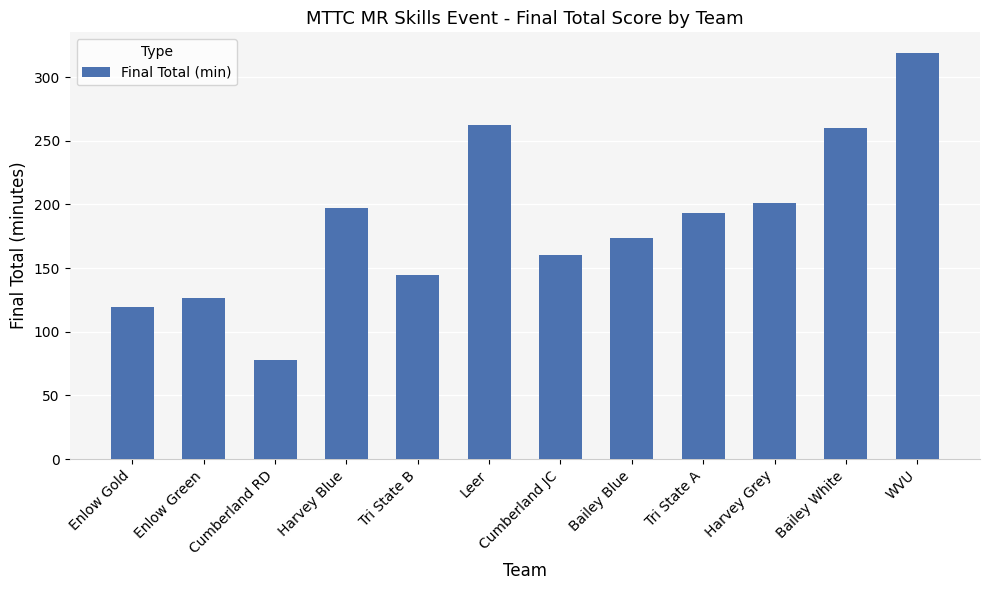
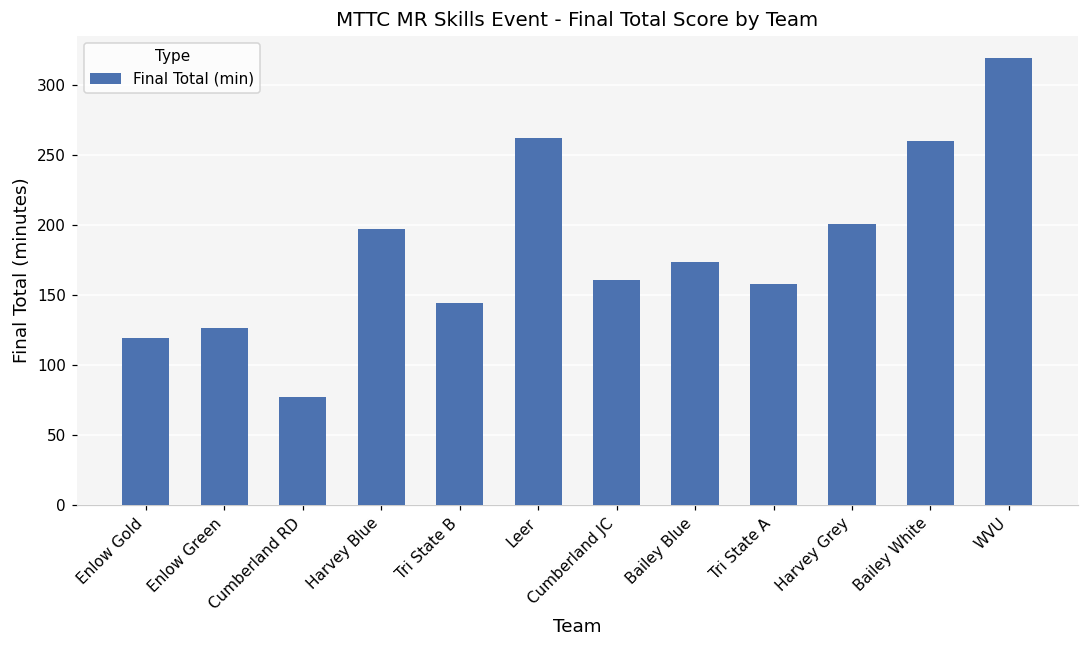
  {
    "Enlow Gold": 119,
    "Enlow Green": 126,
    "Cumberland RD": 77,
    "Harvey Blue": 197,
    "Tri State B": 144,
    "Leer": 262,
    "Cumberland JC": 160,
    "Bailey Blue": 174,
-   "Tri State A": 193,
+   "Tri State A": 158,
    "Harvey Grey": 201,
    "Bailey White": 260,
    "WVU": 319
  }
